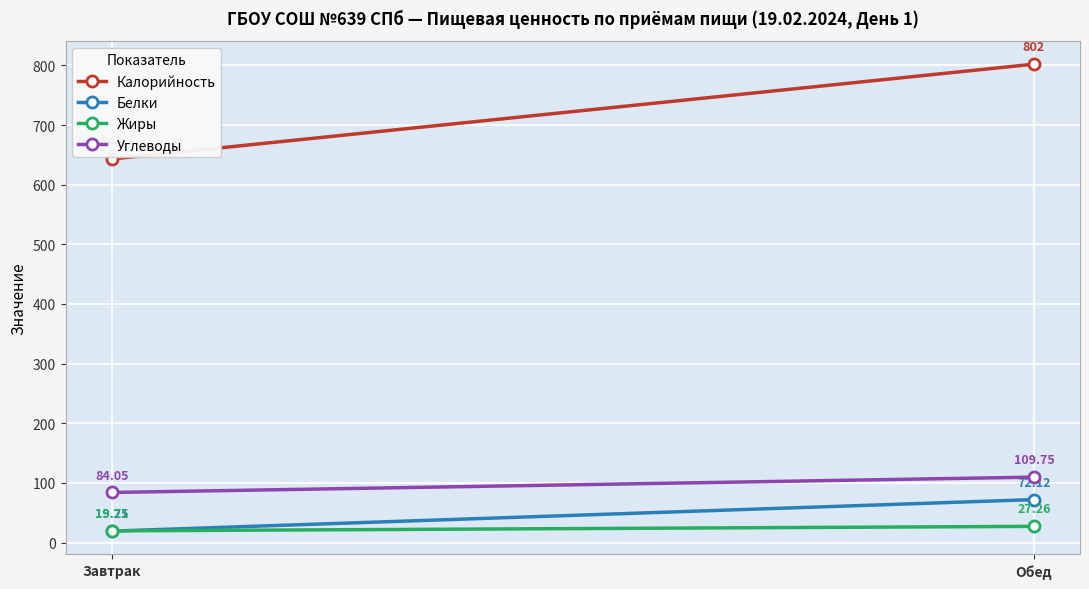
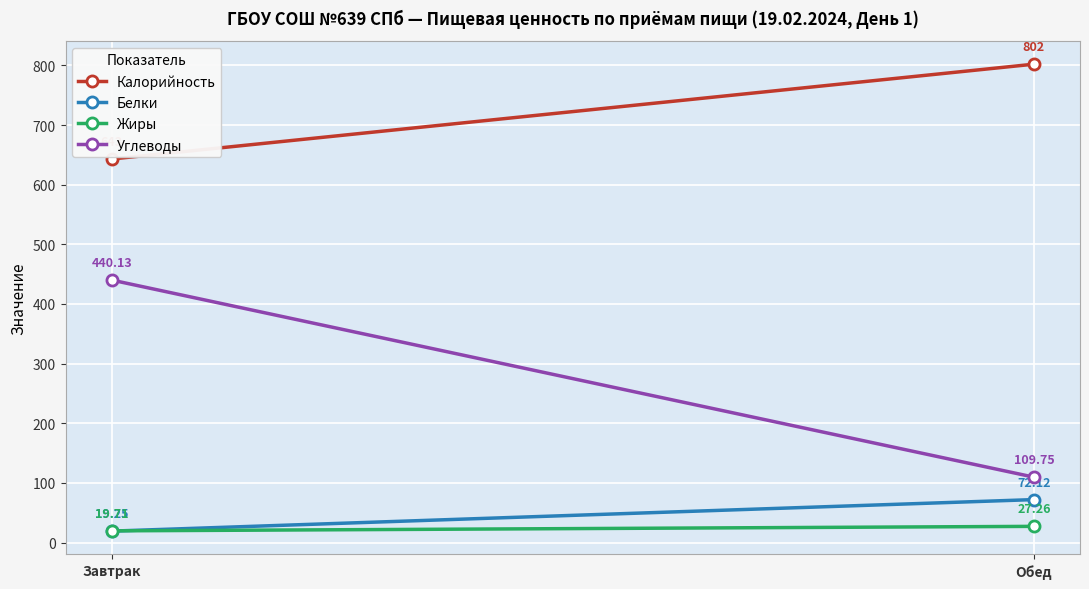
  {
    "Калорийность": {
      "Обед": 802
    },
    "Жиры": {
      "Обед": 27.26
    },
    "Углеводы": {
-     "Завтрак": 84.05,
+     "Завтрак": 440.13,
      "Обед": 109.75
    }
  }
